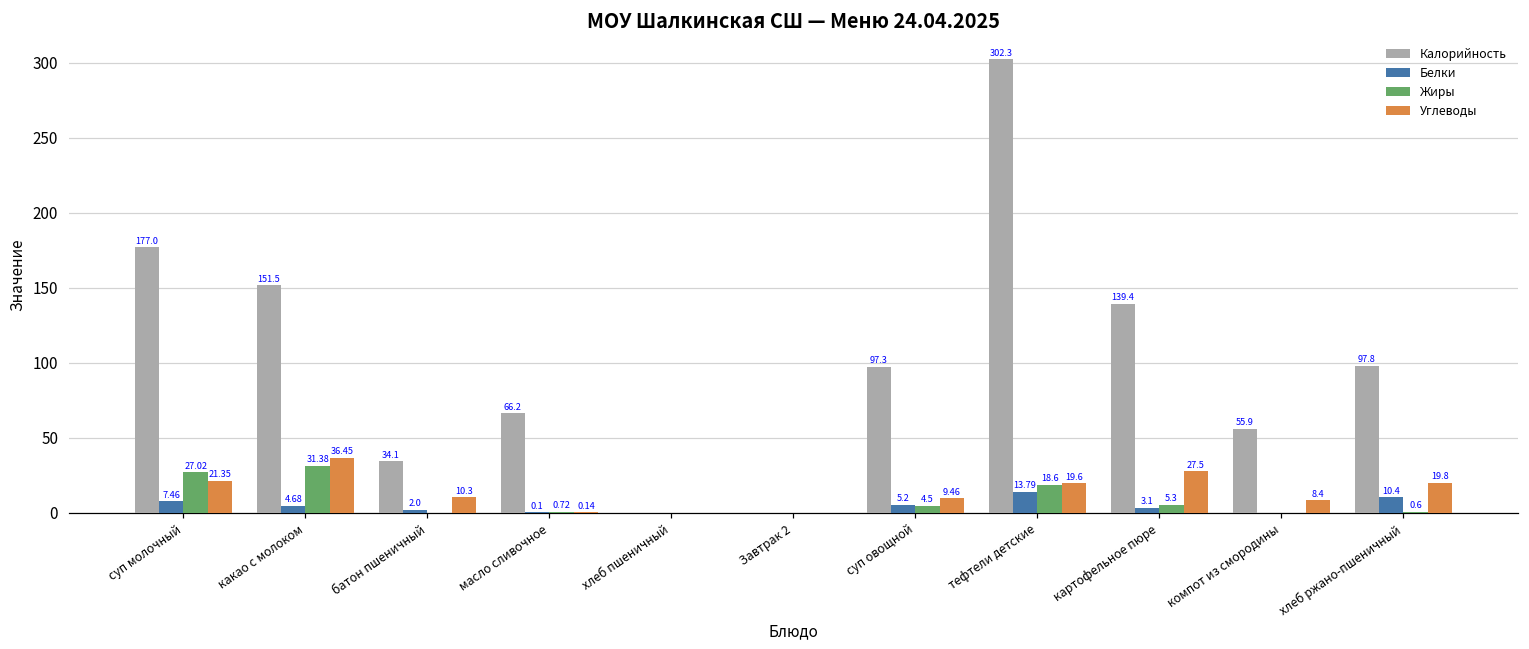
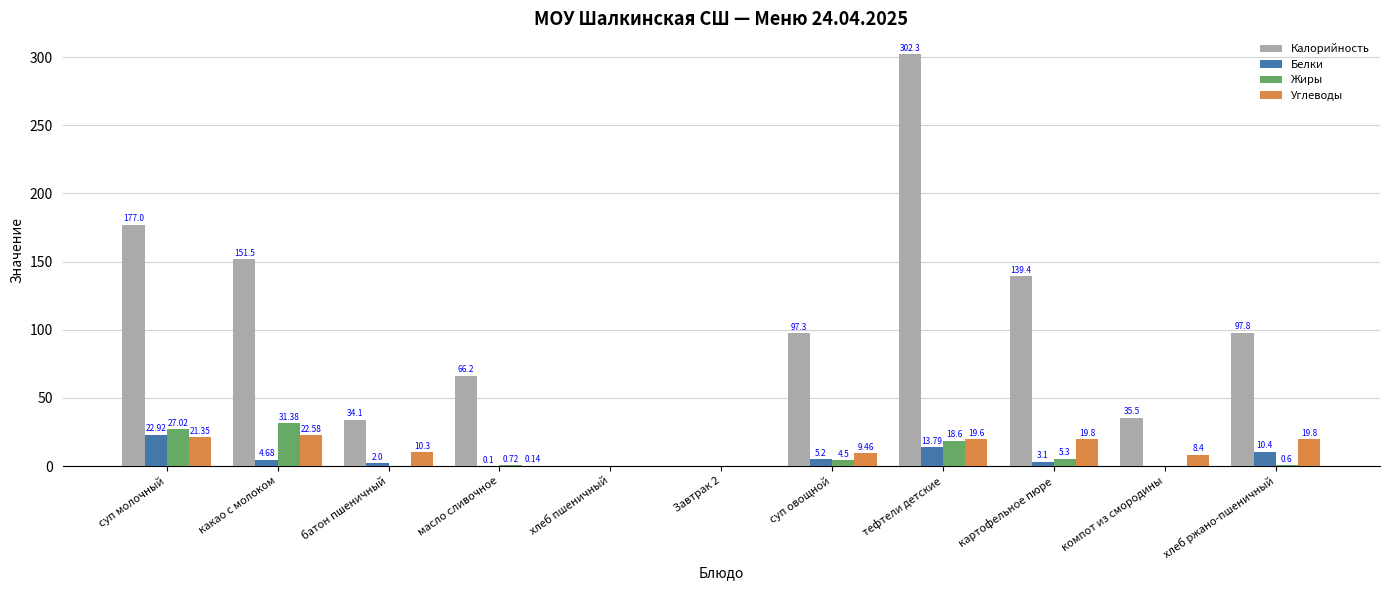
  {
    "Калорийность": {
      "суп молочный": 177.0,
      "какао с молоком": 151.5,
      "батон пшеничный": 34.1,
      "масло сливочное": 66.2,
      "суп овощной": 97.3,
      "тефтели детские": 302.3,
      "картофельное пюре": 139.4,
-     "компот из смородины": 55.9,
+     "компот из смородины": 35.5,
      "хлеб ржано-пшеничный": 97.8
    },
    "Белки": {
-     "суп молочный": 7.46,
+     "суп молочный": 22.92,
      "какао с молоком": 4.68,
      "батон пшеничный": 2.0,
      "масло сливочное": 0.1,
      "суп овощной": 5.2,
      "тефтели детские": 13.79,
      "картофельное пюре": 3.1,
      "хлеб ржано-пшеничный": 10.4
    },
    "Жиры": {
      "суп молочный": 27.02,
      "какао с молоком": 31.38,
      "масло сливочное": 0.72,
      "суп овощной": 4.5,
      "тефтели детские": 18.6,
      "картофельное пюре": 5.3,
      "хлеб ржано-пшеничный": 0.6
    },
    "Углеводы": {
      "суп молочный": 21.35,
-     "какао с молоком": 36.45,
+     "какао с молоком": 22.58,
      "батон пшеничный": 10.3,
      "масло сливочное": 0.14,
      "суп овощной": 9.46,
      "тефтели детские": 19.6,
-     "картофельное пюре": 27.5,
+     "картофельное пюре": 19.8,
      "компот из смородины": 8.4,
      "хлеб ржано-пшеничный": 19.8
    }
  }
